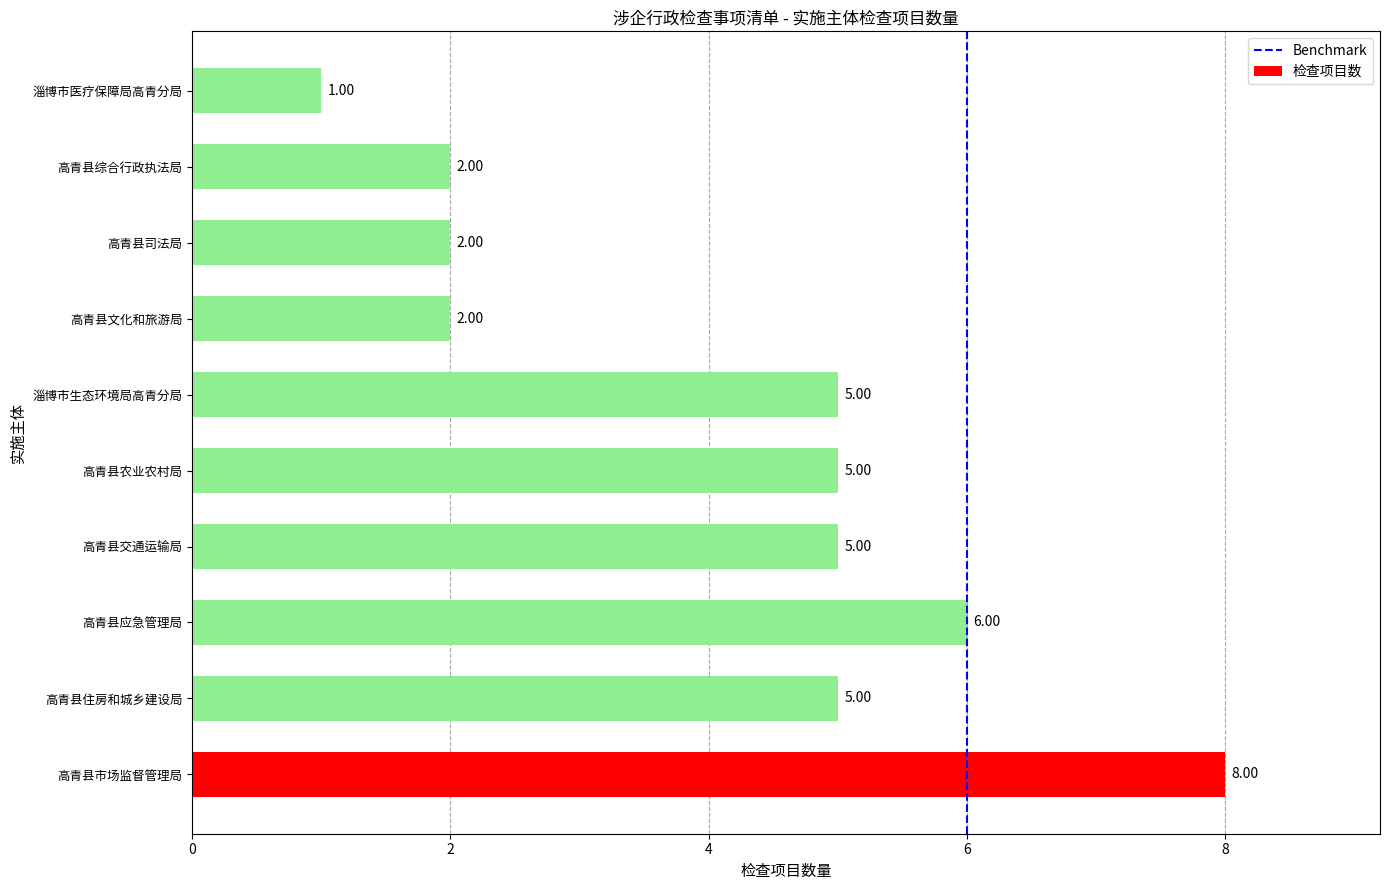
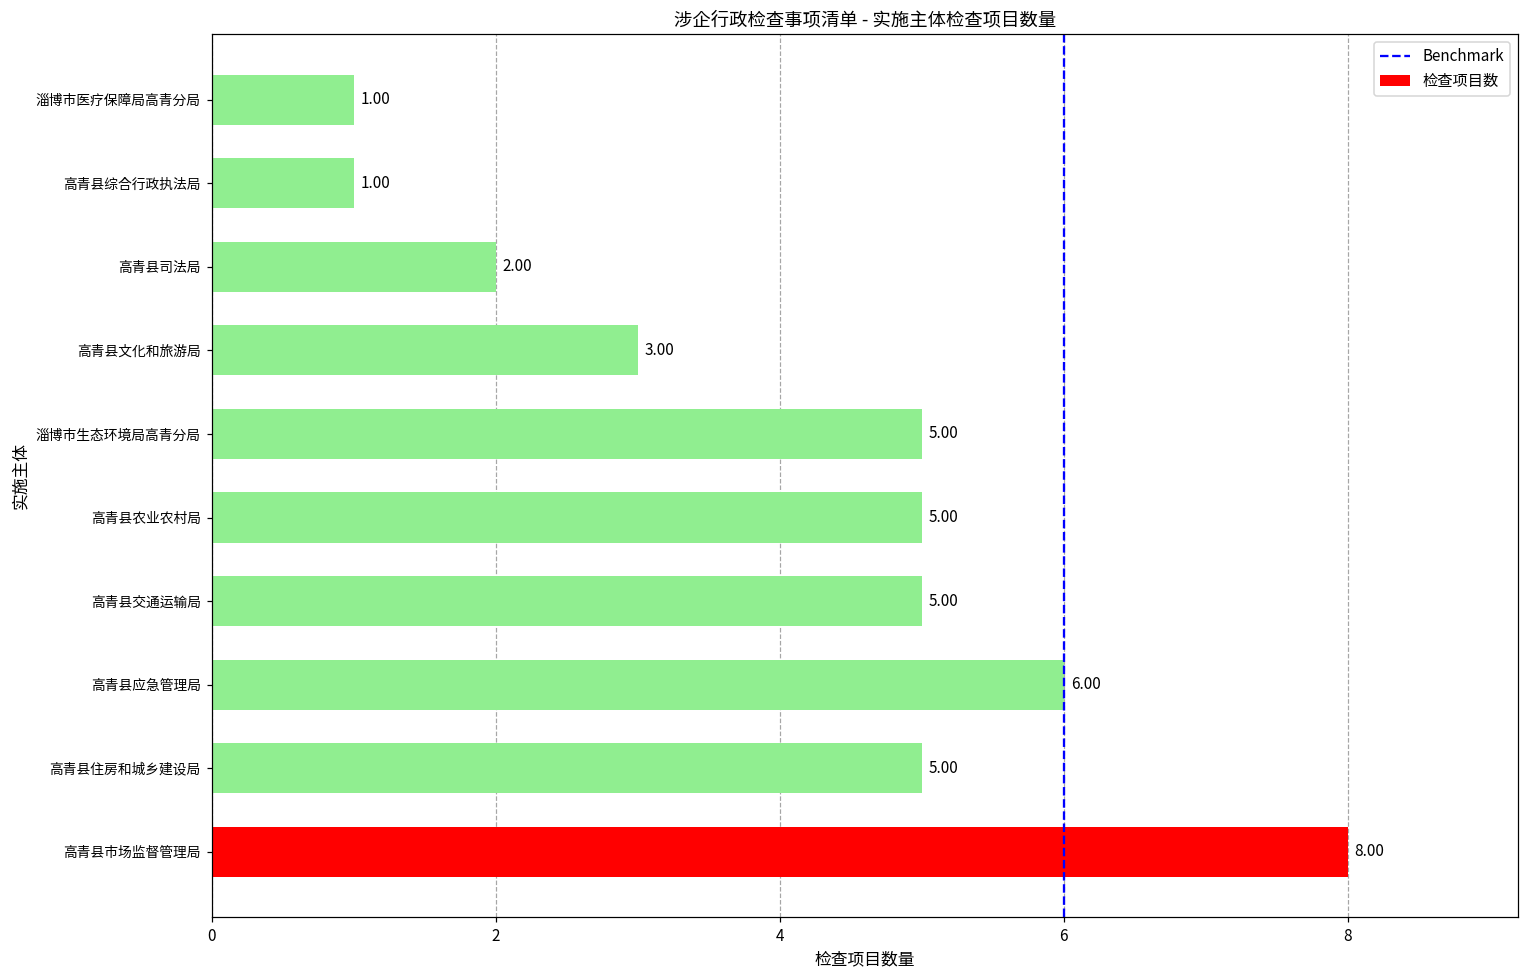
  {
    "淄博市医疗保障局高青分局": 1.00,
-   "高青县综合行政执法局": 2.00,
+   "高青县综合行政执法局": 1.00,
    "高青县司法局": 2.00,
-   "高青县文化和旅游局": 2.00,
+   "高青县文化和旅游局": 3.00,
    "淄博市生态环境局高青分局": 5.00,
    "高青县农业农村局": 5.00,
    "高青县交通运输局": 5.00,
    "高青县应急管理局": 6.00,
    "高青县住房和城乡建设局": 5.00,
    "高青县市场监督管理局": 8.00
  }
